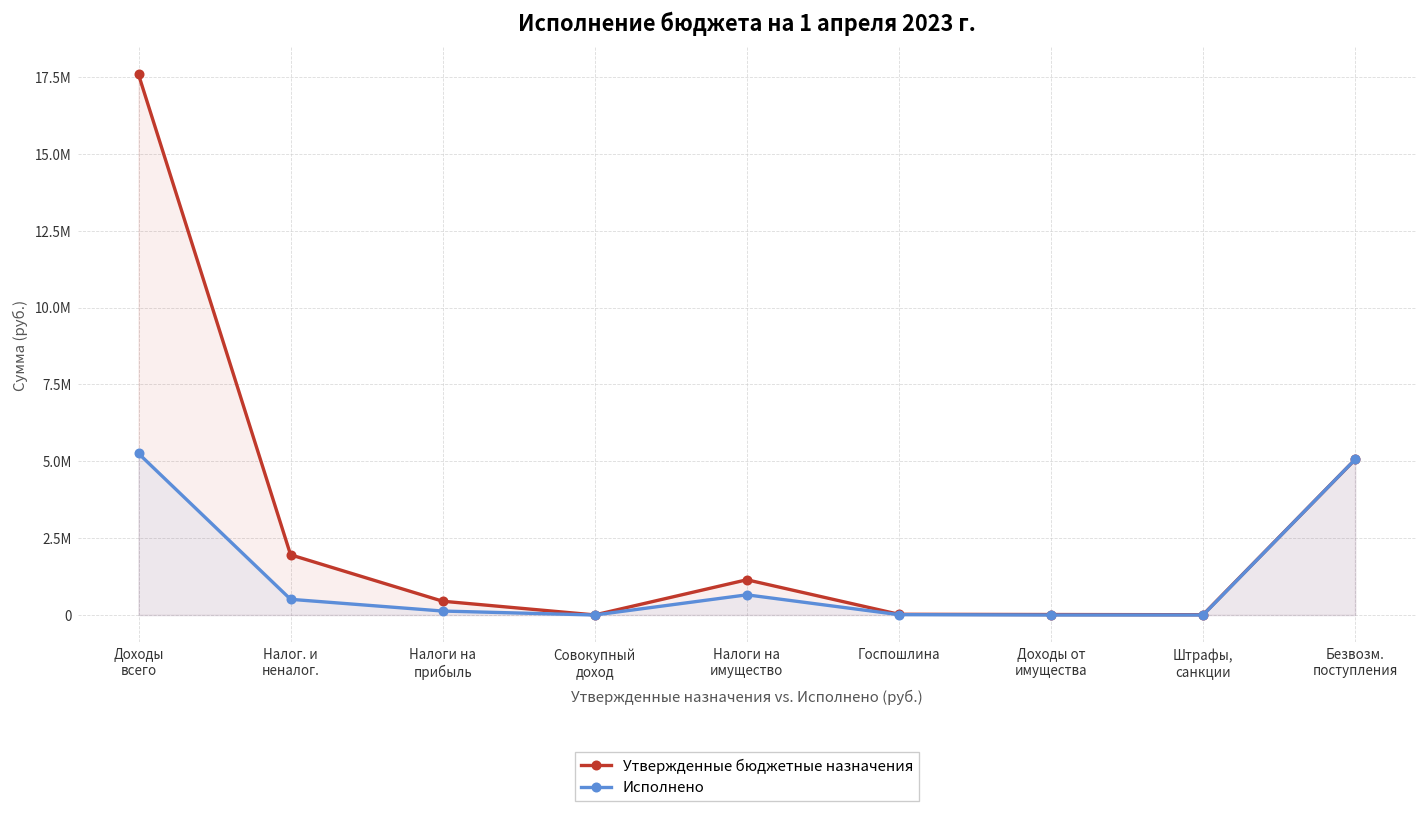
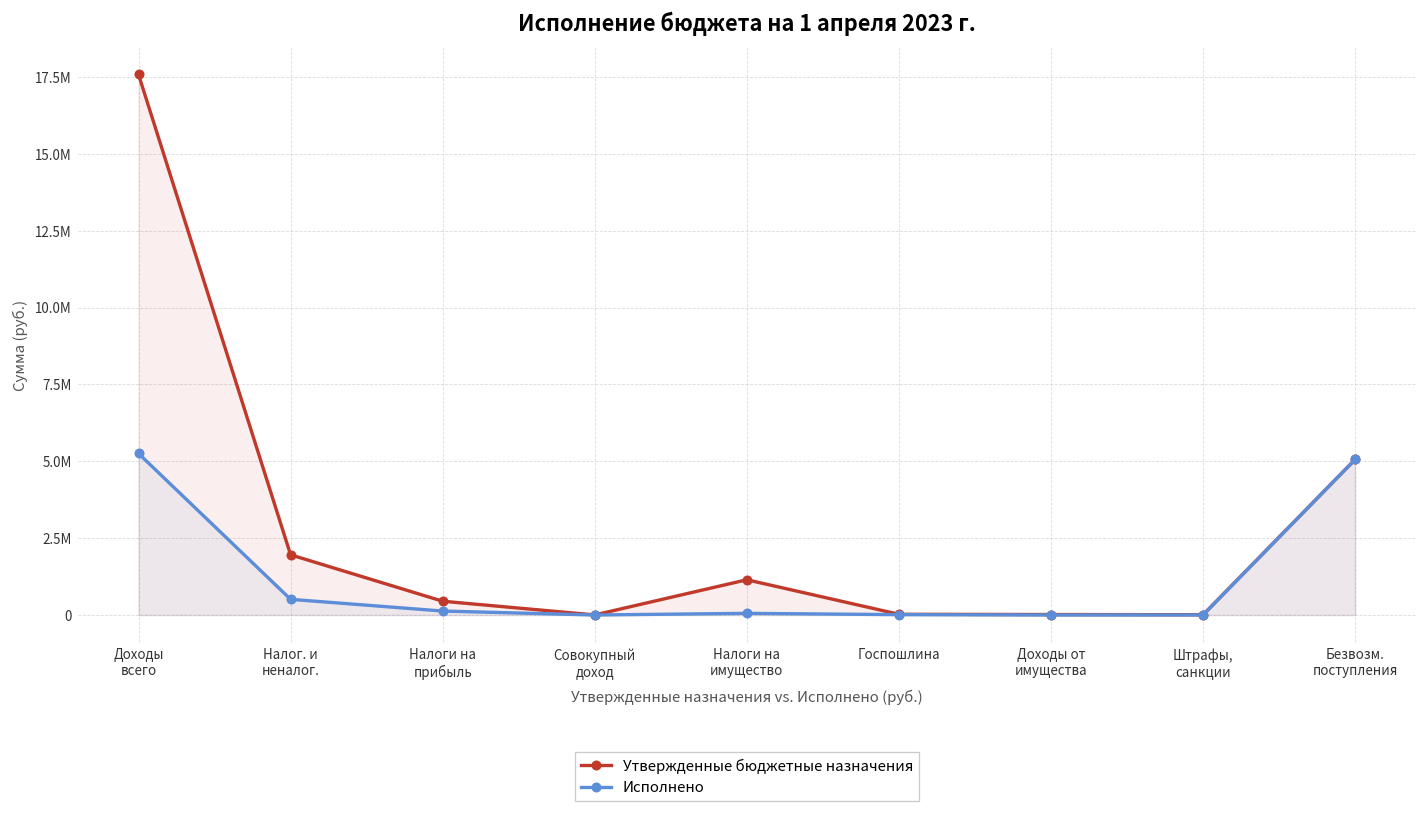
  {
    "Утвержденные бюджетные назначения": {
      "Доходы всего": "17.6М",
      "Налог. и неналог.": "2.0М",
      "Налоги на прибыль": "0.4М",
      "Налоги на имущество": "1.1М"
    },
    "Исполнено": {
      "Доходы всего": "5.3М",
      "Налог. и неналог.": "0.5М",
      "Налоги на прибыль": "0.1М",
-     "Налоги на имущество": "0.7М"
+     "Налоги на имущество": "0.1М"
    }
  }
